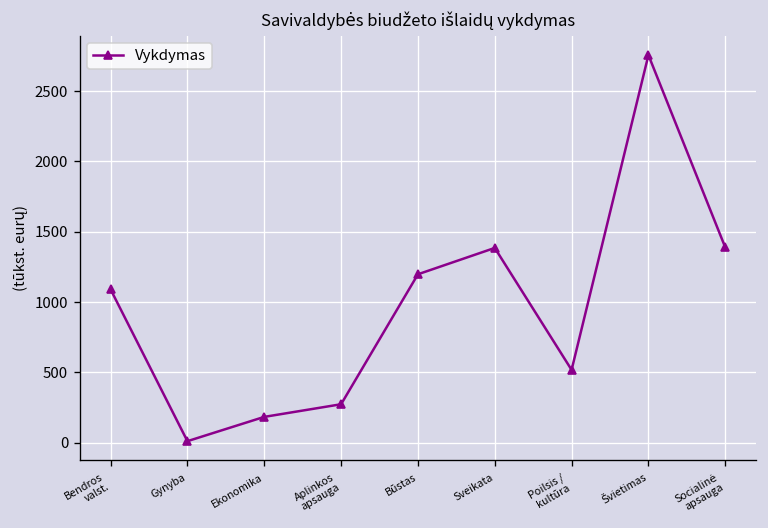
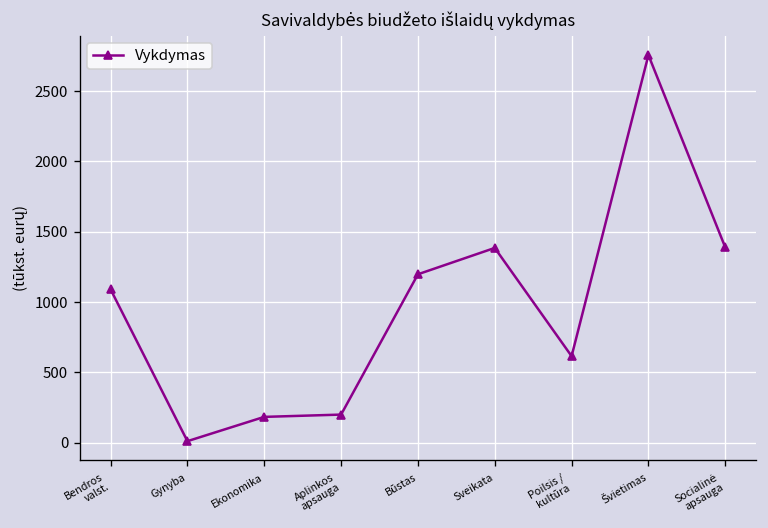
  {
    "Bendros valst.": 1090,
    "Gynyba": 10,
    "Ekonomika": 180,
-   "Aplinkos apsauga": 270,
+   "Aplinkos apsauga": 200,
    "Būstas": 1200,
    "Sveikata": 1390,
-   "Poilsis / kultūra": 520,
+   "Poilsis / kultūra": 610,
    "Švietimas": 2760,
    "Socialinė apsauga": 1390
  }
